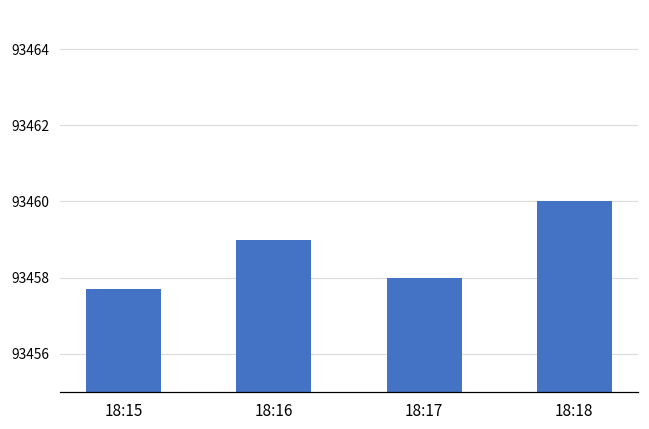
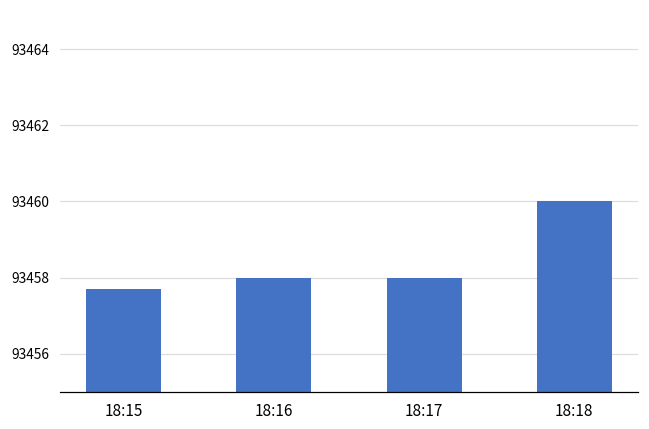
  {
    "18:15": 93457.7,
-   "18:16": 93459,
+   "18:16": 93458,
    "18:17": 93458,
    "18:18": 93460
  }
